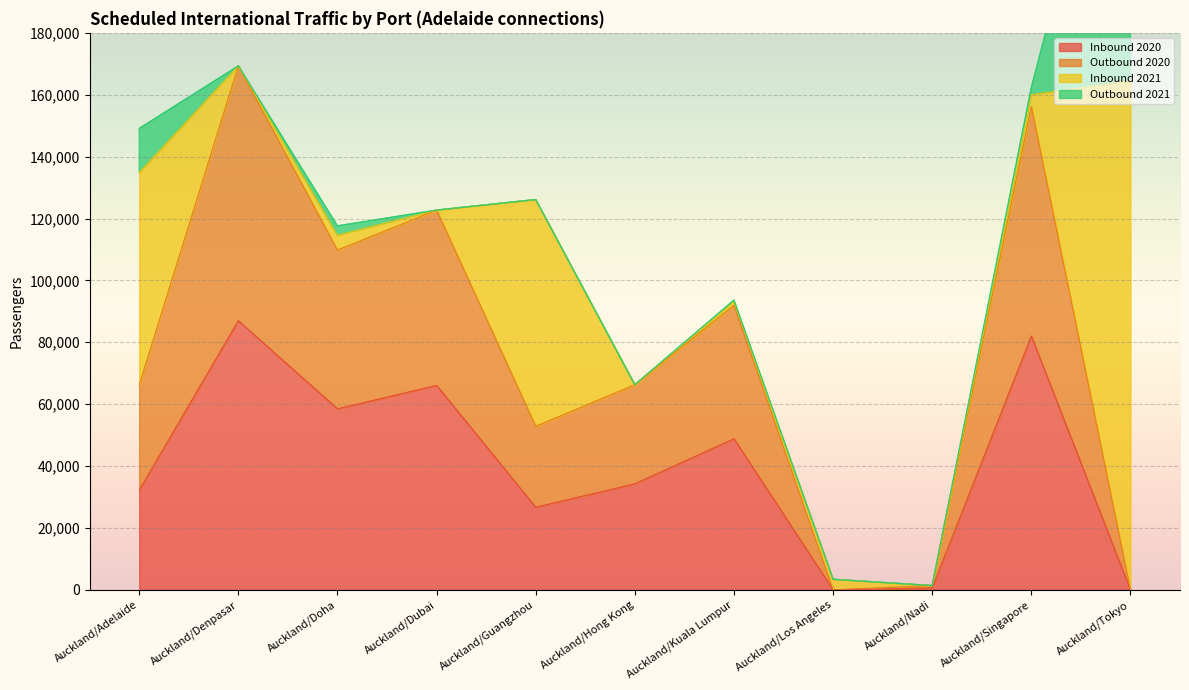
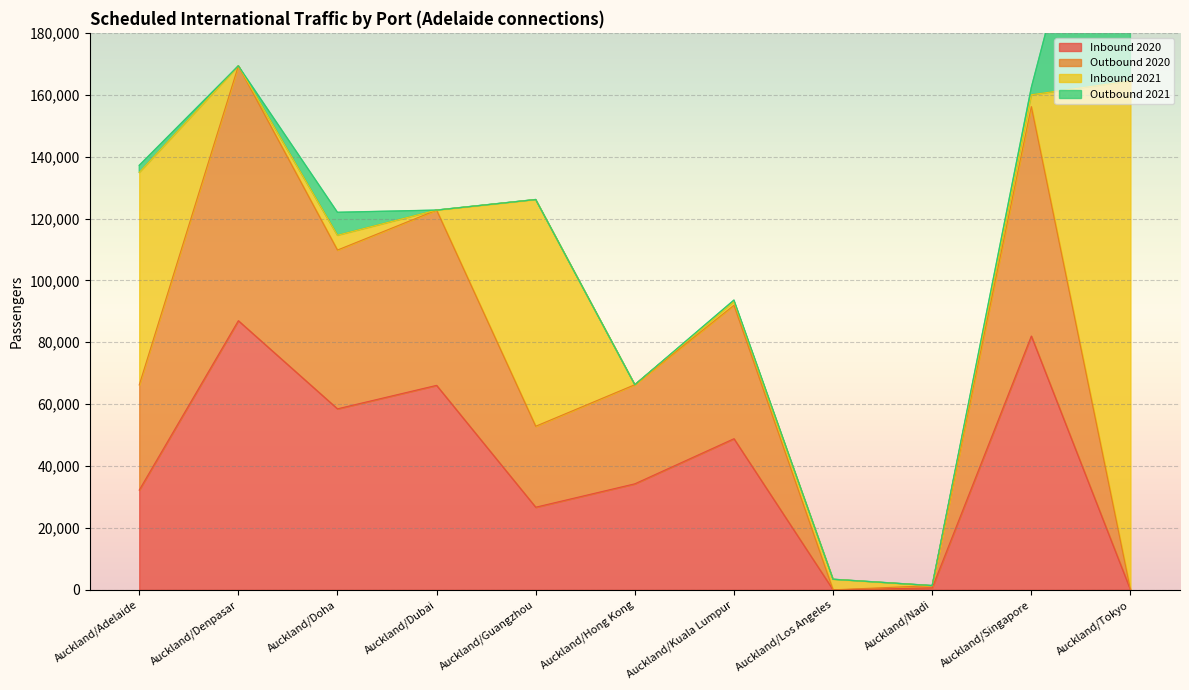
  {
    "Inbound 2021": {
      "Auckland/Adelaide": "69,000",
      "Auckland/Doha": "5,000",
      "Auckland/Singapore": "4,000"
    },
    "Outbound 2021": {
-     "Auckland/Adelaide": "14,000",
-     "Auckland/Doha": "3,000",
+     "Auckland/Adelaide": "2,000",
+     "Auckland/Doha": "7,000",
      "Auckland/Singapore": "2,000"
    }
  }
